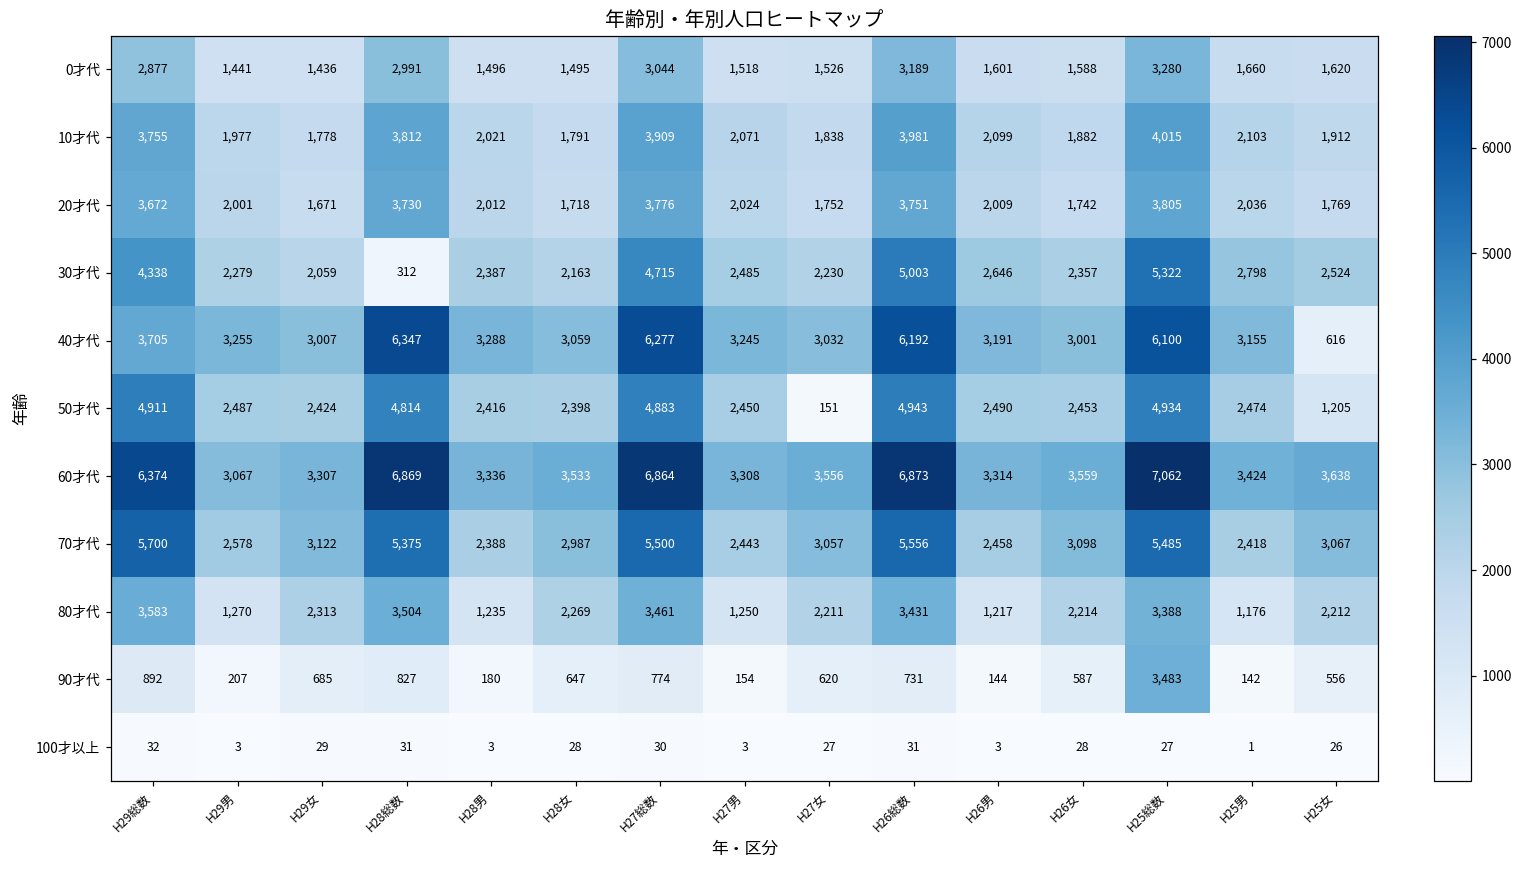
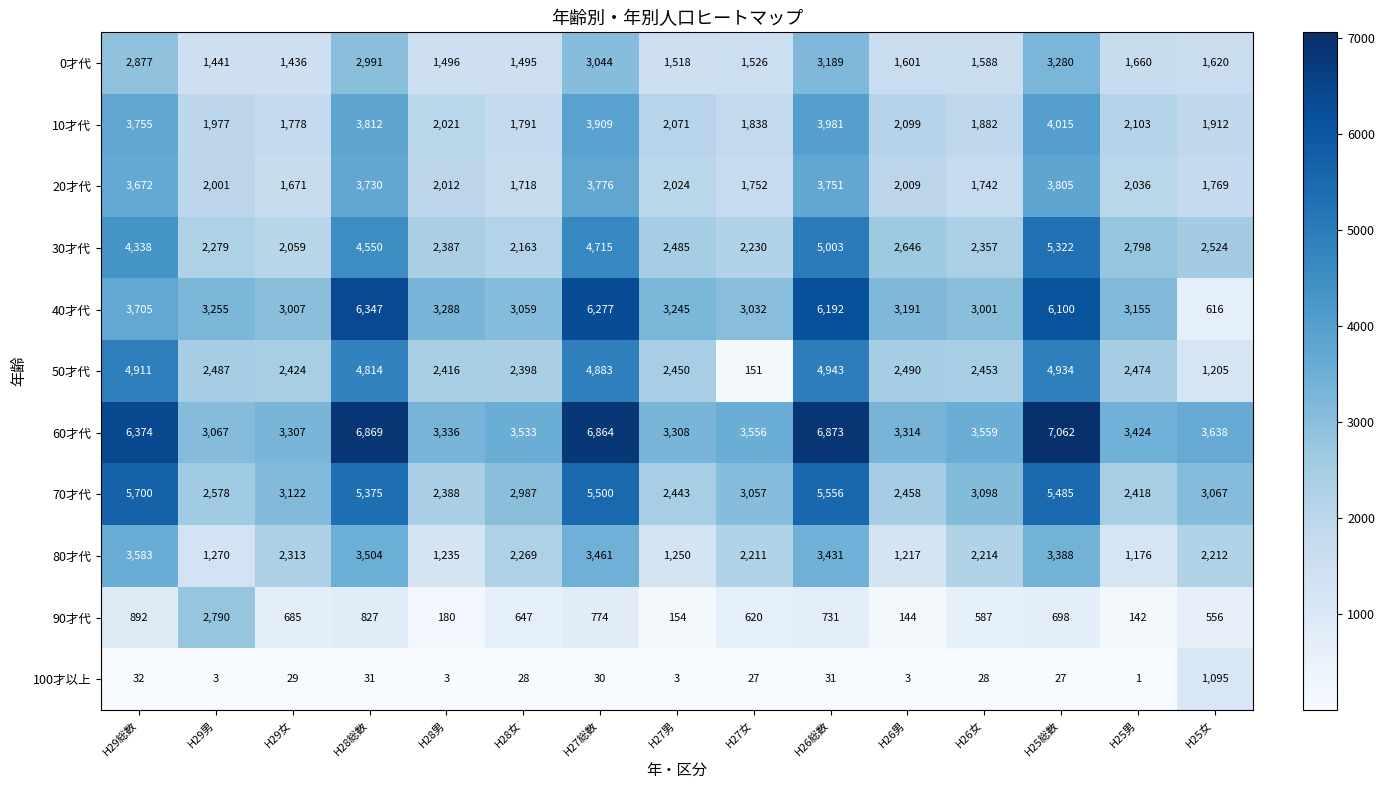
  {
    "0才代": {
      "H29総数": "2,877",
      "H29男": "1,441",
      "H29女": "1,436",
      "H28総数": "2,991",
      "H28男": "1,496",
      "H28女": "1,495",
      "H27総数": "3,044",
      "H27男": "1,518",
      "H27女": "1,526",
      "H26総数": "3,189",
      "H26男": "1,601",
      "H26女": "1,588",
      "H25総数": "3,280",
      "H25男": "1,660",
      "H25女": "1,620"
    },
    "10才代": {
      "H29総数": "3,755",
      "H29男": "1,977",
      "H29女": "1,778",
      "H28総数": "3,812",
      "H28男": "2,021",
      "H28女": "1,791",
      "H27総数": "3,909",
      "H27男": "2,071",
      "H27女": "1,838",
      "H26総数": "3,981",
      "H26男": "2,099",
      "H26女": "1,882",
      "H25総数": "4,015",
      "H25男": "2,103",
      "H25女": "1,912"
    },
    "20才代": {
      "H29総数": "3,672",
      "H29男": "2,001",
      "H29女": "1,671",
      "H28総数": "3,730",
      "H28男": "2,012",
      "H28女": "1,718",
      "H27総数": "3,776",
      "H27男": "2,024",
      "H27女": "1,752",
      "H26総数": "3,751",
      "H26男": "2,009",
      "H26女": "1,742",
      "H25総数": "3,805",
      "H25男": "2,036",
      "H25女": "1,769"
    },
    "30才代": {
      "H29総数": "4,338",
      "H29男": "2,279",
      "H29女": "2,059",
-     "H28総数": "312",
+     "H28総数": "4,550",
      "H28男": "2,387",
      "H28女": "2,163",
      "H27総数": "4,715",
      "H27男": "2,485",
      "H27女": "2,230",
      "H26総数": "5,003",
      "H26男": "2,646",
      "H26女": "2,357",
      "H25総数": "5,322",
      "H25男": "2,798",
      "H25女": "2,524"
    },
    "40才代": {
      "H29総数": "3,705",
      "H29男": "3,255",
      "H29女": "3,007",
      "H28総数": "6,347",
      "H28男": "3,288",
      "H28女": "3,059",
      "H27総数": "6,277",
      "H27男": "3,245",
      "H27女": "3,032",
      "H26総数": "6,192",
      "H26男": "3,191",
      "H26女": "3,001",
      "H25総数": "6,100",
      "H25男": "3,155",
      "H25女": "616"
    },
    "50才代": {
      "H29総数": "4,911",
      "H29男": "2,487",
      "H29女": "2,424",
      "H28総数": "4,814",
      "H28男": "2,416",
      "H28女": "2,398",
      "H27総数": "4,883",
      "H27男": "2,450",
      "H27女": "151",
      "H26総数": "4,943",
      "H26男": "2,490",
      "H26女": "2,453",
      "H25総数": "4,934",
      "H25男": "2,474",
      "H25女": "1,205"
    },
    "60才代": {
      "H29総数": "6,374",
      "H29男": "3,067",
      "H29女": "3,307",
      "H28総数": "6,869",
      "H28男": "3,336",
      "H28女": "3,533",
      "H27総数": "6,864",
      "H27男": "3,308",
      "H27女": "3,556",
      "H26総数": "6,873",
      "H26男": "3,314",
      "H26女": "3,559",
      "H25総数": "7,062",
      "H25男": "3,424",
      "H25女": "3,638"
    },
    "70才代": {
      "H29総数": "5,700",
      "H29男": "2,578",
      "H29女": "3,122",
      "H28総数": "5,375",
      "H28男": "2,388",
      "H28女": "2,987",
      "H27総数": "5,500",
      "H27男": "2,443",
      "H27女": "3,057",
      "H26総数": "5,556",
      "H26男": "2,458",
      "H26女": "3,098",
      "H25総数": "5,485",
      "H25男": "2,418",
      "H25女": "3,067"
    },
    "80才代": {
      "H29総数": "3,583",
      "H29男": "1,270",
      "H29女": "2,313",
      "H28総数": "3,504",
      "H28男": "1,235",
      "H28女": "2,269",
      "H27総数": "3,461",
      "H27男": "1,250",
      "H27女": "2,211",
      "H26総数": "3,431",
      "H26男": "1,217",
      "H26女": "2,214",
      "H25総数": "3,388",
      "H25男": "1,176",
      "H25女": "2,212"
    },
    "90才代": {
      "H29総数": "892",
-     "H29男": "207",
+     "H29男": "2,790",
      "H29女": "685",
      "H28総数": "827",
      "H28男": "180",
      "H28女": "647",
      "H27総数": "774",
      "H27男": "154",
      "H27女": "620",
      "H26総数": "731",
      "H26男": "144",
      "H26女": "587",
-     "H25総数": "3,483",
+     "H25総数": "698",
      "H25男": "142",
      "H25女": "556"
    },
    "100才以上": {
      "H29総数": "32",
      "H29男": "3",
      "H29女": "29",
      "H28総数": "31",
      "H28男": "3",
      "H28女": "28",
      "H27総数": "30",
      "H27男": "3",
      "H27女": "27",
      "H26総数": "31",
      "H26男": "3",
      "H26女": "28",
      "H25総数": "27",
      "H25男": "1",
-     "H25女": "26"
+     "H25女": "1,095"
    }
  }
